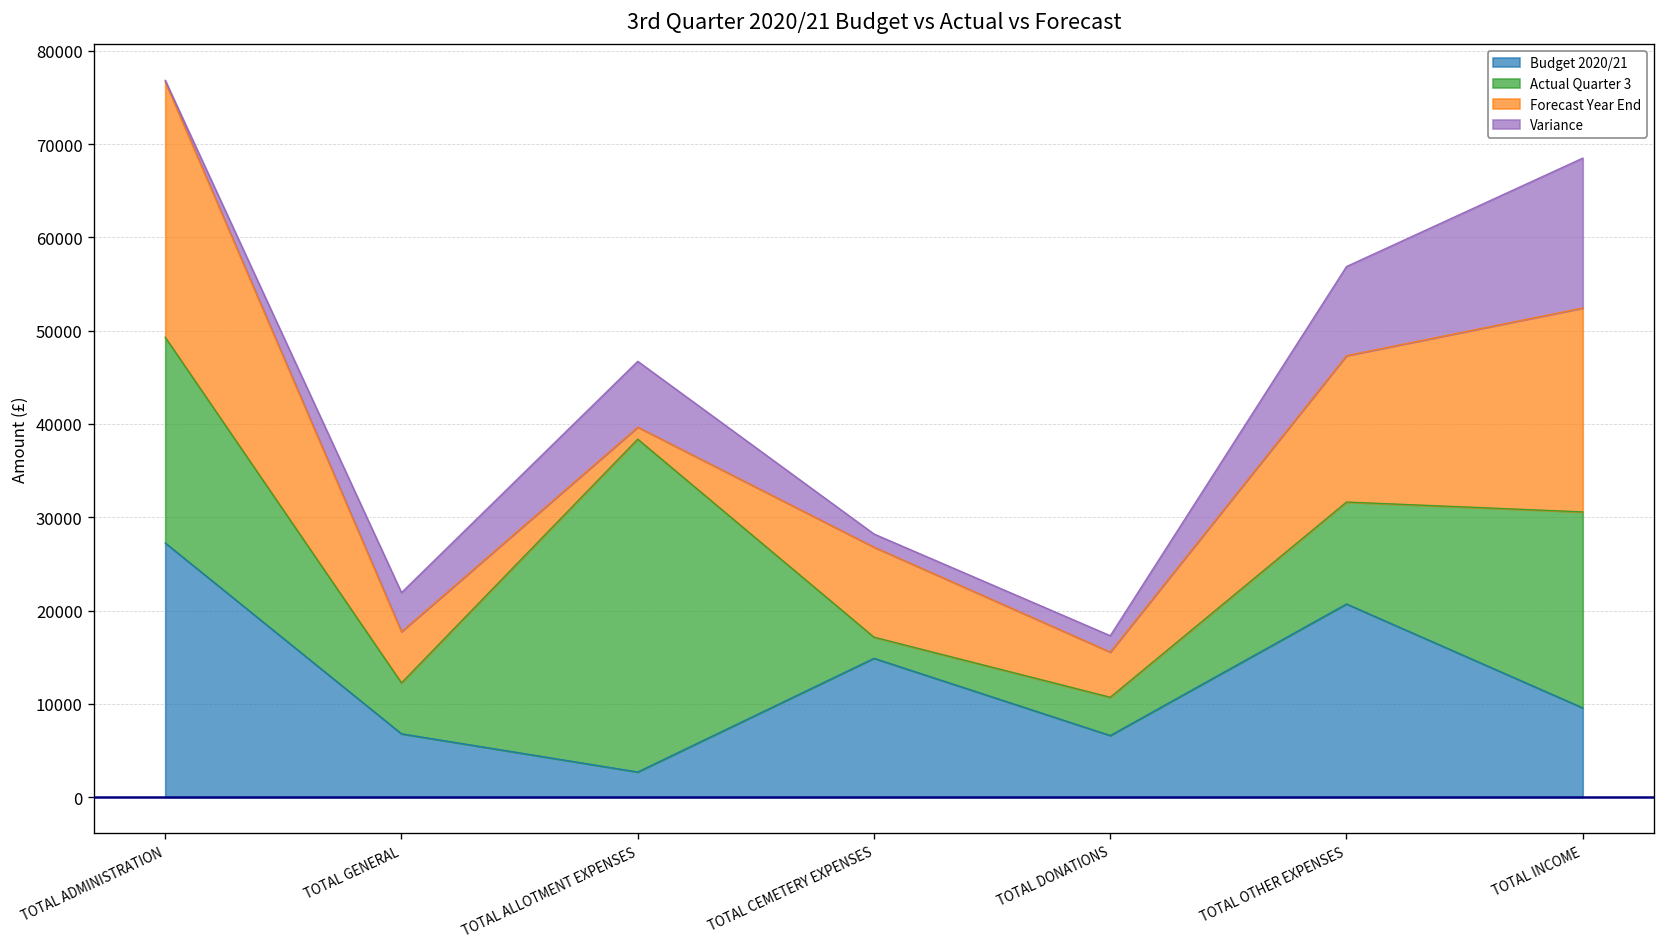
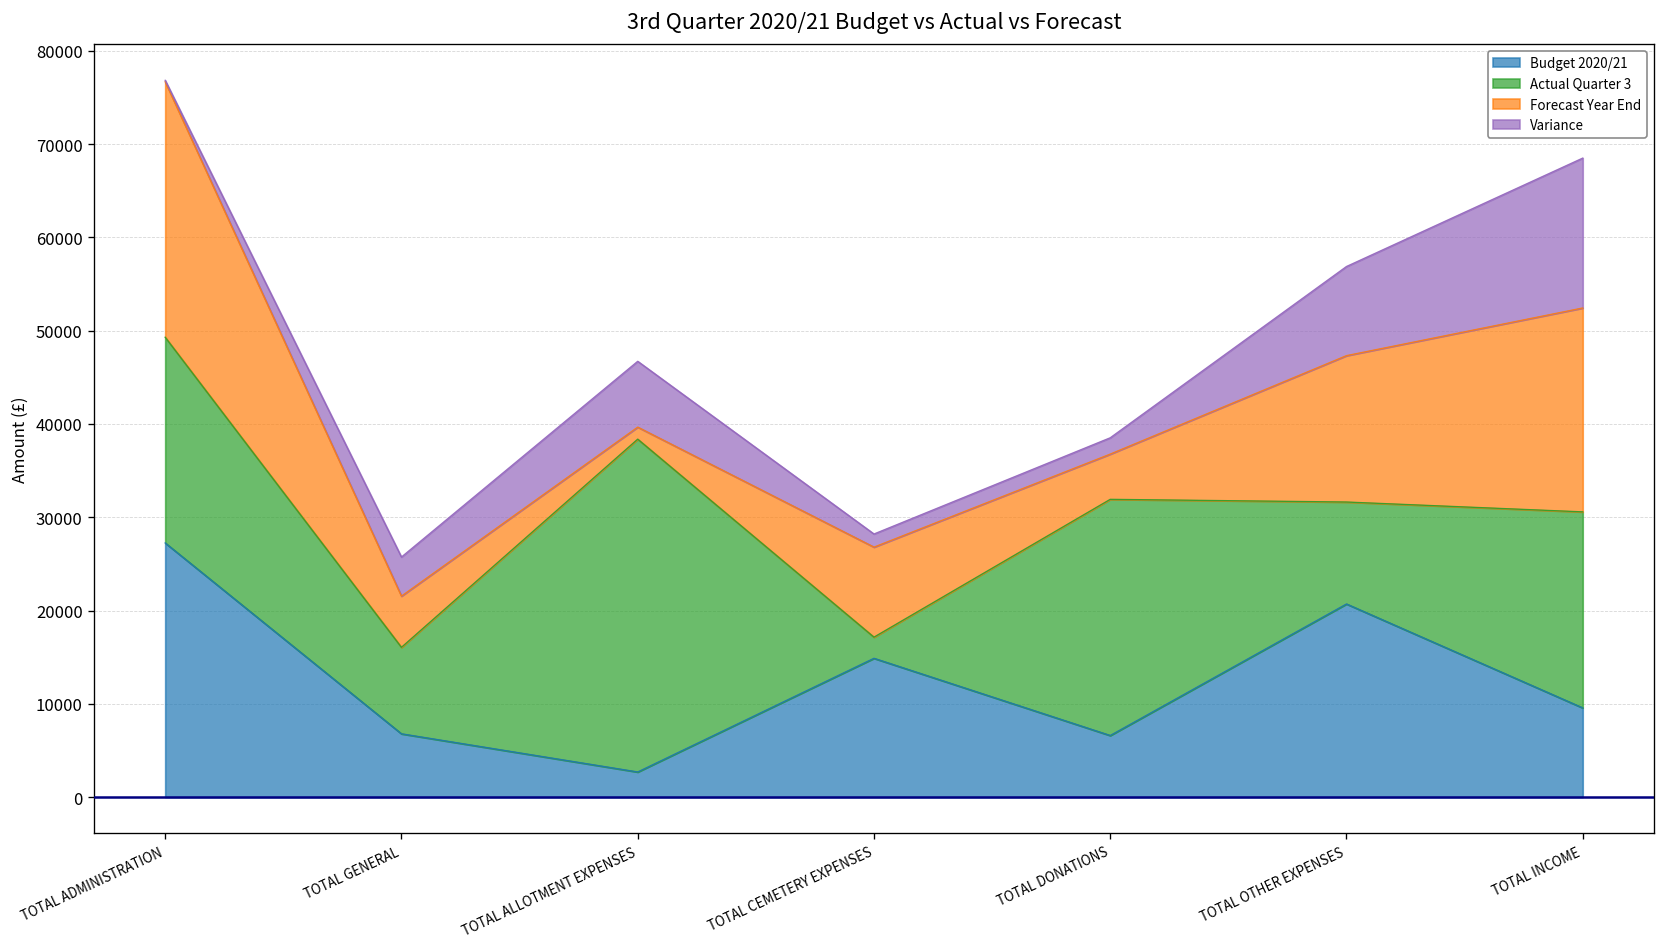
  {
    "Budget 2020/21": {
      "TOTAL ADMINISTRATION": 27000,
      "TOTAL GENERAL": 7000,
      "TOTAL ALLOTMENT EXPENSES": 3000,
      "TOTAL CEMETERY EXPENSES": 15000,
      "TOTAL DONATIONS": 7000,
      "TOTAL OTHER EXPENSES": 21000,
      "TOTAL INCOME": 10000
    },
    "Actual Quarter 3": {
      "TOTAL ADMINISTRATION": 22000,
-     "TOTAL GENERAL": 5000,
+     "TOTAL GENERAL": 9000,
      "TOTAL ALLOTMENT EXPENSES": 36000,
      "TOTAL CEMETERY EXPENSES": 2000,
-     "TOTAL DONATIONS": 4000,
+     "TOTAL DONATIONS": 25000,
      "TOTAL OTHER EXPENSES": 11000,
      "TOTAL INCOME": 21000
    },
    "Forecast Year End": {
      "TOTAL GENERAL": 5000,
      "TOTAL ALLOTMENT EXPENSES": 1000,
      "TOTAL CEMETERY EXPENSES": 10000,
      "TOTAL DONATIONS": 5000,
      "TOTAL OTHER EXPENSES": 16000,
      "TOTAL INCOME": 22000
    },
    "Variance": {
      "TOTAL GENERAL": 4000,
      "TOTAL ALLOTMENT EXPENSES": 7000,
      "TOTAL CEMETERY EXPENSES": 1000,
      "TOTAL DONATIONS": 2000,
      "TOTAL OTHER EXPENSES": 10000,
      "TOTAL INCOME": 16000
    }
  }
